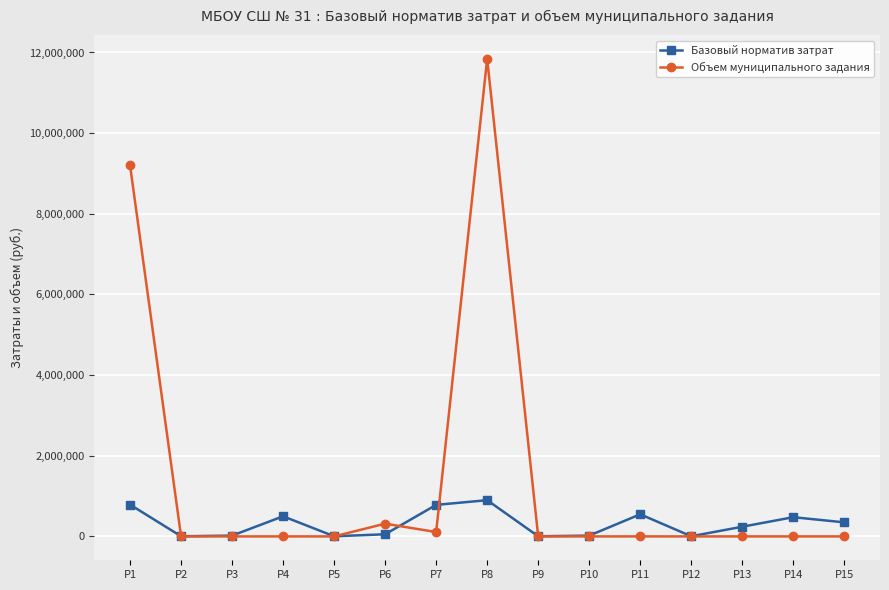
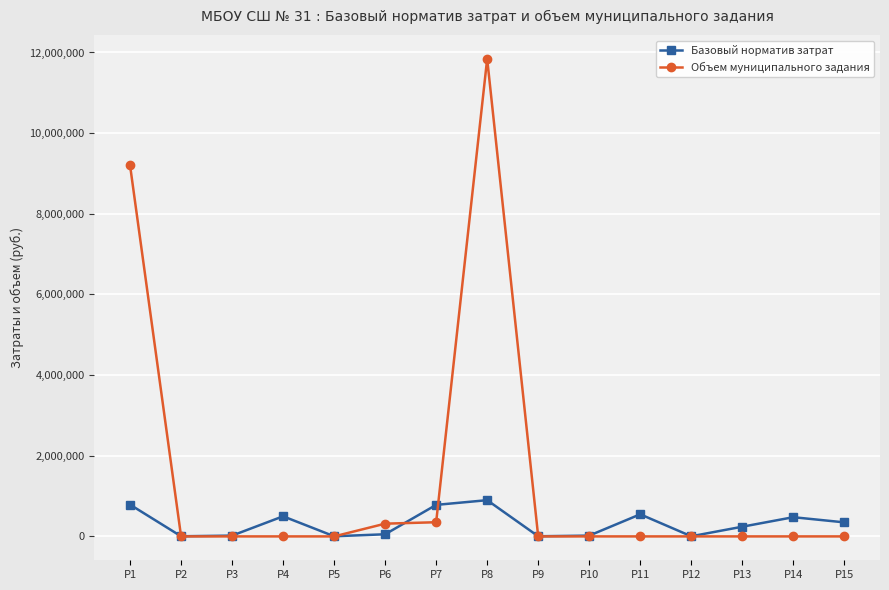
  {
    "Базовый норматив затрат": {
      "Р1": "800,000",
      "Р4": "500,000",
      "Р6": "100,000",
      "Р7": "800,000",
      "Р8": "900,000",
      "Р11": "500,000",
      "Р13": "200,000",
      "Р14": "500,000",
      "Р15": "300,000"
    },
    "Объем муниципального задания": {
      "Р1": "9,200,000",
      "Р4": "0",
      "Р6": "300,000",
-     "Р7": "100,000",
+     "Р7": "400,000",
      "Р8": "11,800,000",
      "Р11": "0",
      "Р13": "0",
      "Р14": "0",
      "Р15": "0"
    }
  }
